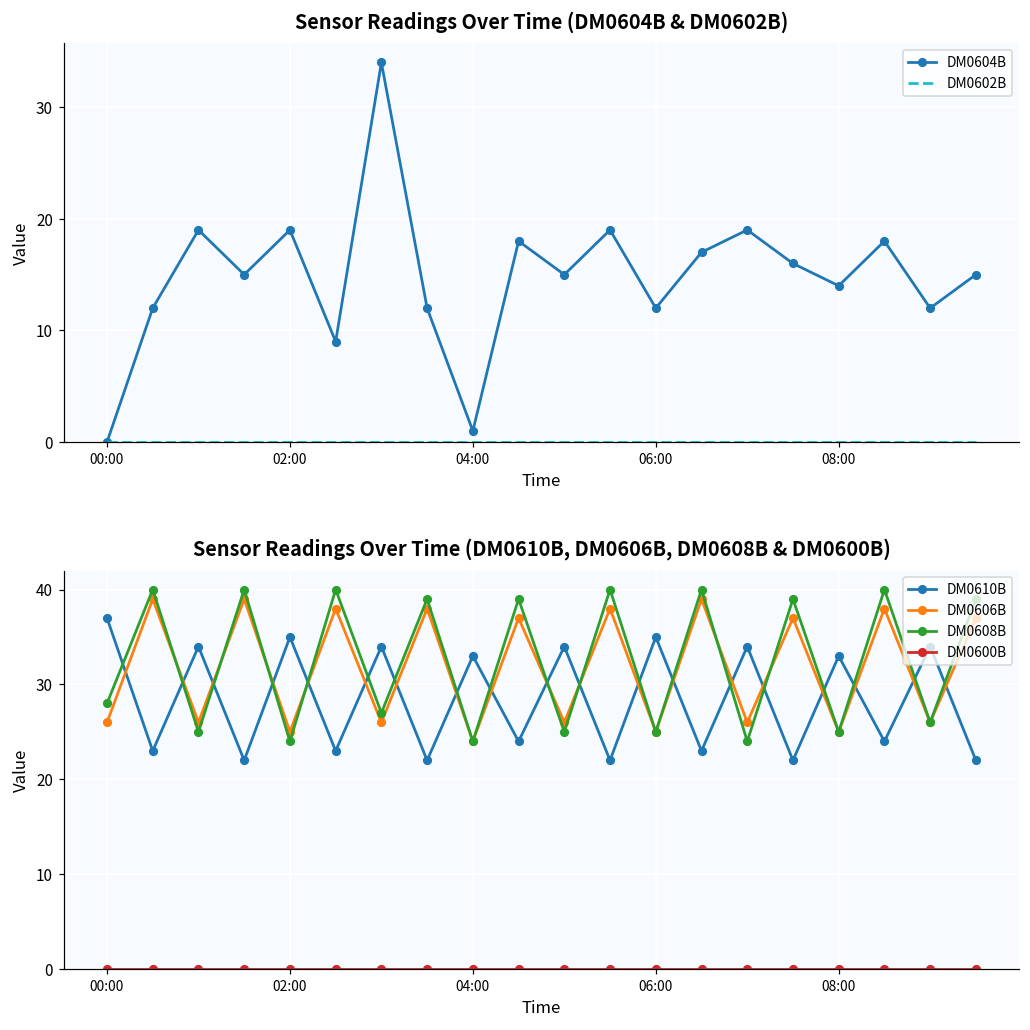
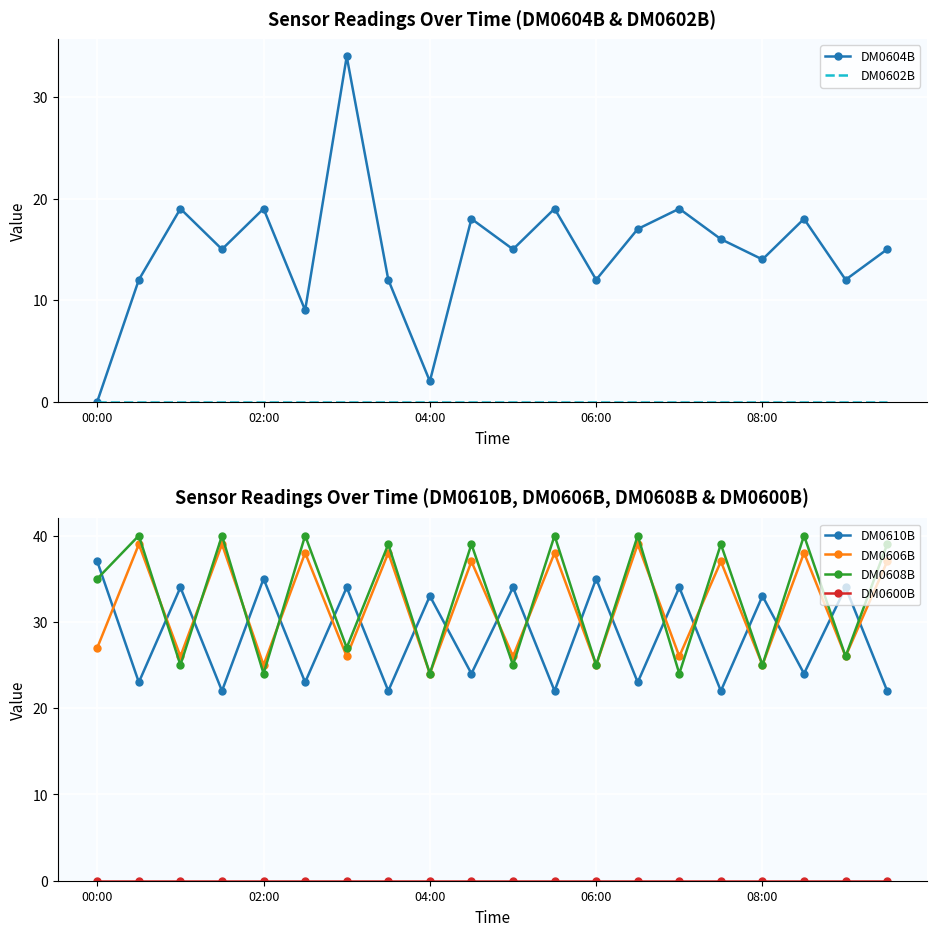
  {
    "Sensor Readings Over Time (DM0604B & DM0602B)": {
      "DM0604B": {
        "02:00": 19,
-       "04:00": 1,
+       "04:00": 2,
        "06:00": 12,
        "08:00": 14
      },
      "DM0602B": {
        "02:00": 0,
        "04:00": 0,
        "06:00": 0,
        "08:00": 0
      }
    },
    "Sensor Readings Over Time (DM0610B, DM0606B, DM0608B & DM0600B)": {
      "DM0610B": {
        "00:00": 37,
        "02:00": 35,
        "04:00": 33,
        "06:00": 35,
        "08:00": 33
      },
      "DM0606B": {
-       "00:00": 26,
+       "00:00": 27,
        "02:00": 25
      },
      "DM0608B": {
-       "00:00": 28,
+       "00:00": 35,
        "02:00": 24
      },
      "DM0600B": {
        "00:00": 0,
        "02:00": 0,
        "04:00": 0,
        "06:00": 0,
        "08:00": 0
      }
    }
  }
